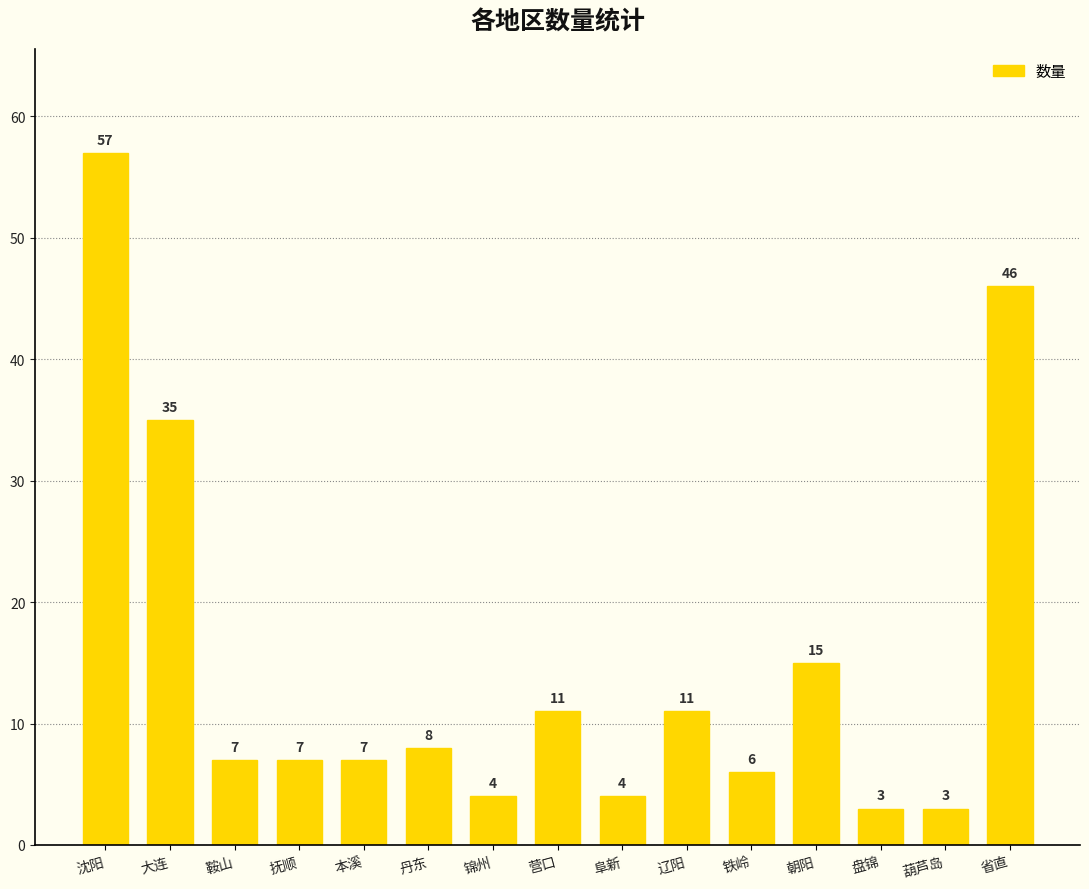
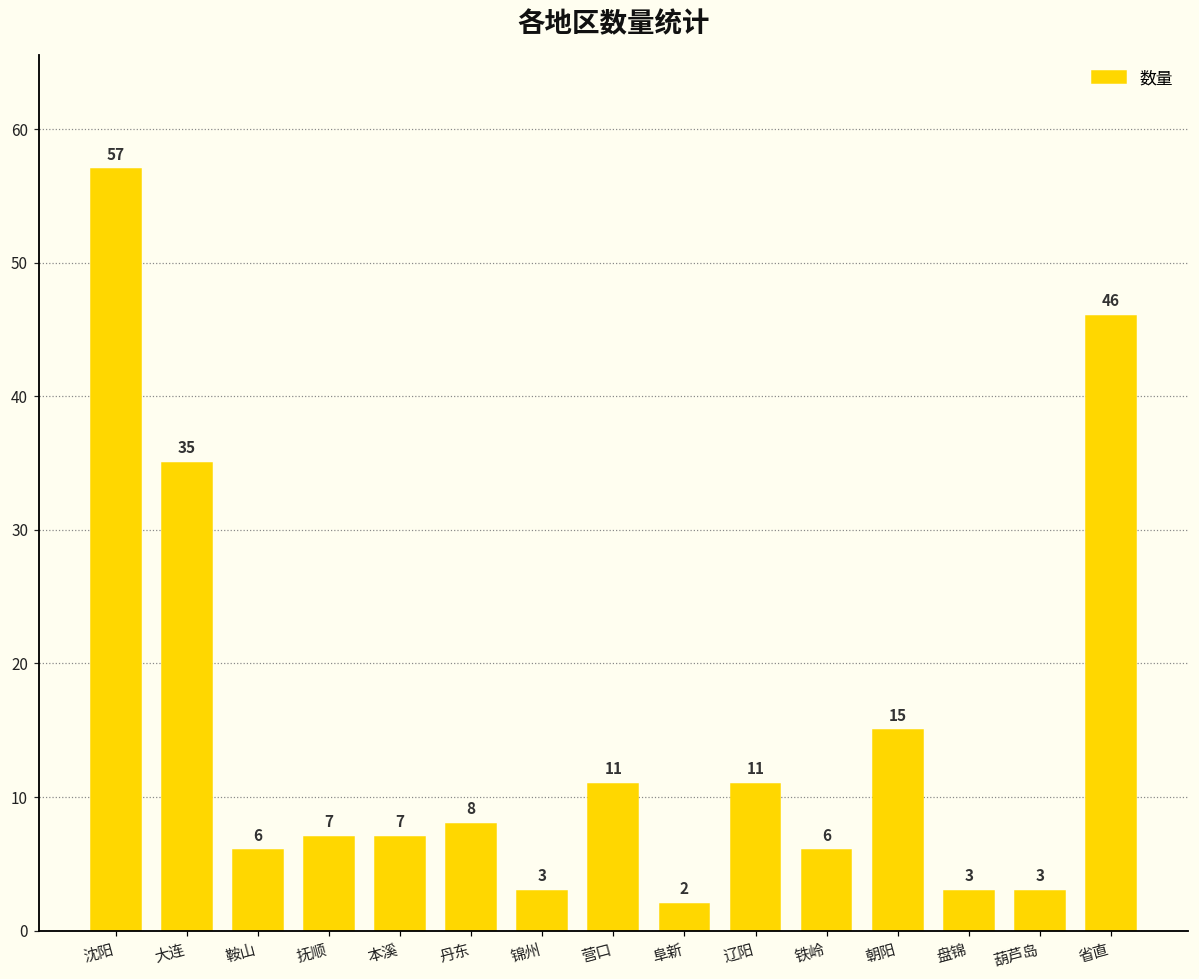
  {
    "沈阳": 57,
    "大连": 35,
-   "鞍山": 7,
+   "鞍山": 6,
    "抚顺": 7,
    "本溪": 7,
    "丹东": 8,
-   "锦州": 4,
+   "锦州": 3,
    "营口": 11,
-   "阜新": 4,
+   "阜新": 2,
    "辽阳": 11,
    "铁岭": 6,
    "朝阳": 15,
    "盘锦": 3,
    "葫芦岛": 3,
    "省直": 46
  }
